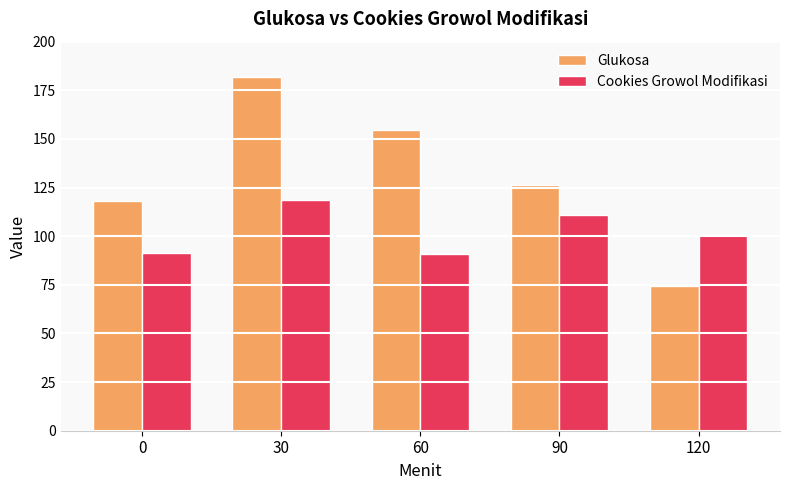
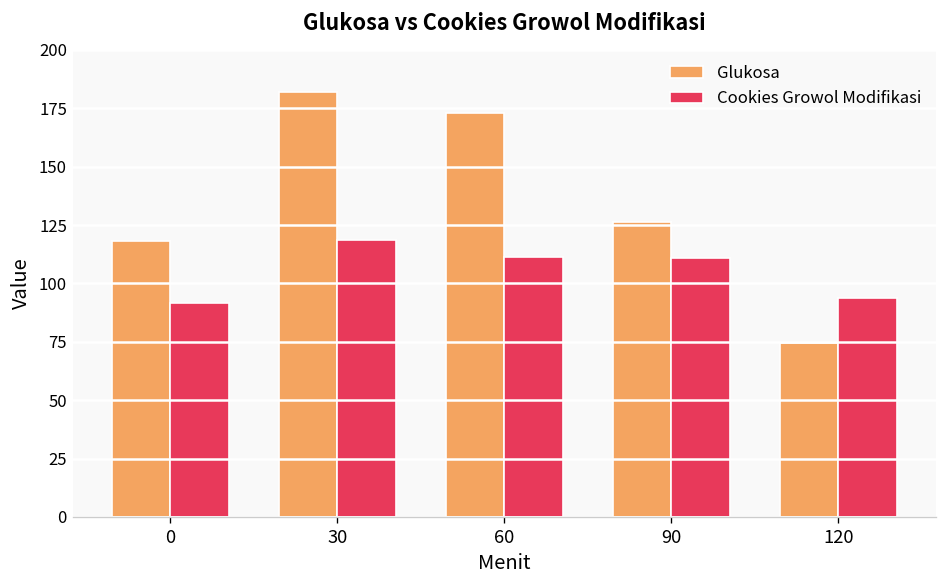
  {
    "Glukosa": {
      "0": 118,
      "30": 182,
-     "60": 155,
+     "60": 173,
      "90": 126,
      "120": 75
    },
    "Cookies Growol Modifikasi": {
      "0": 92,
      "30": 119,
-     "60": 91,
+     "60": 112,
      "90": 111,
-     "120": 101
+     "120": 94
    }
  }
